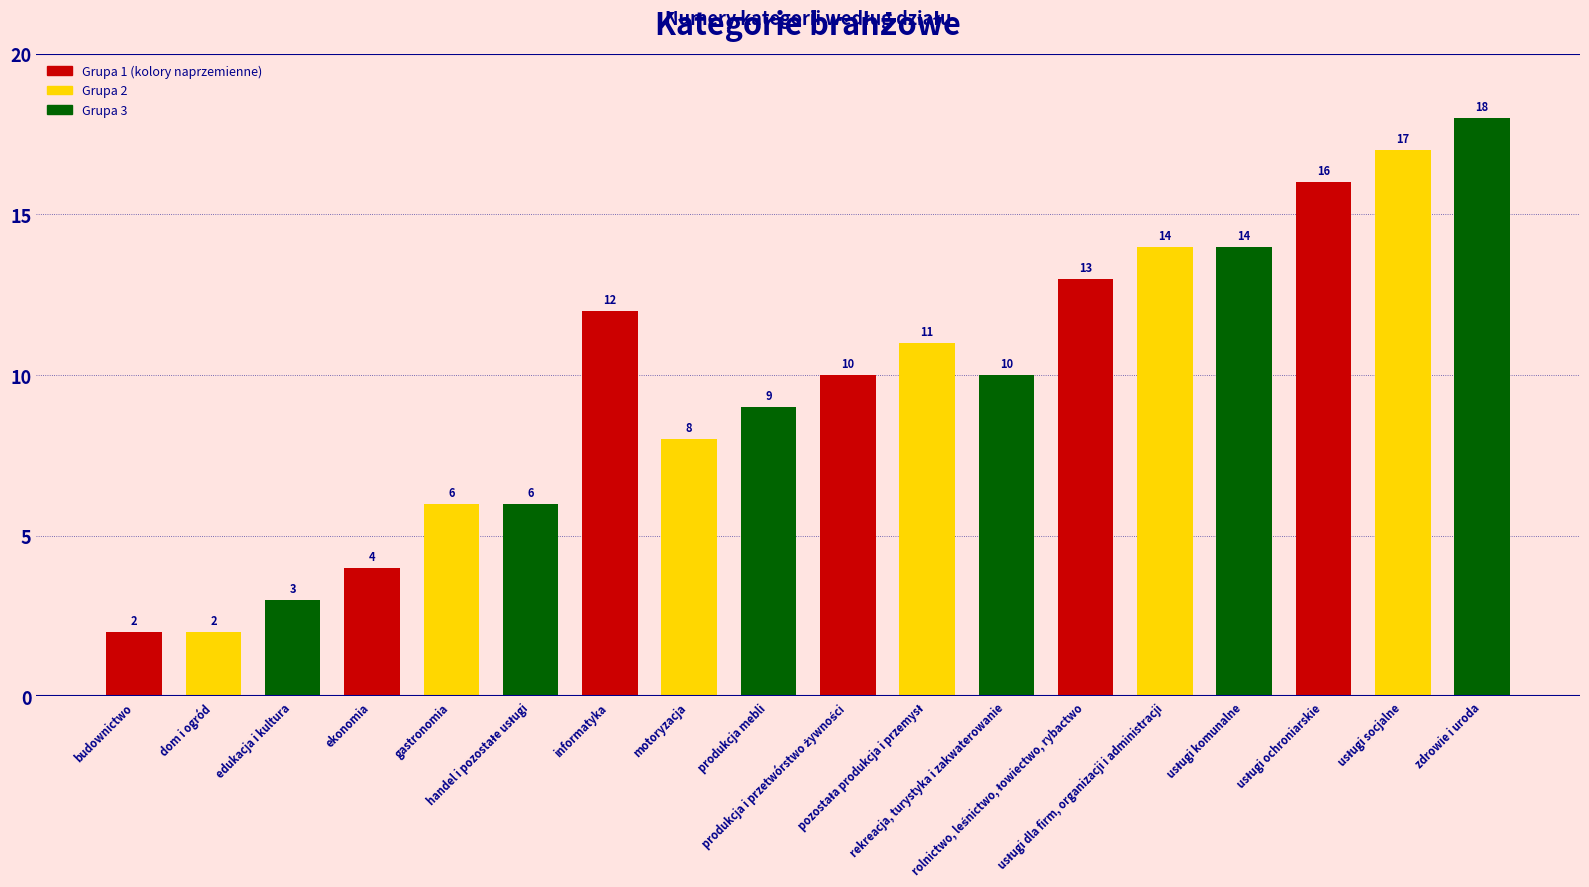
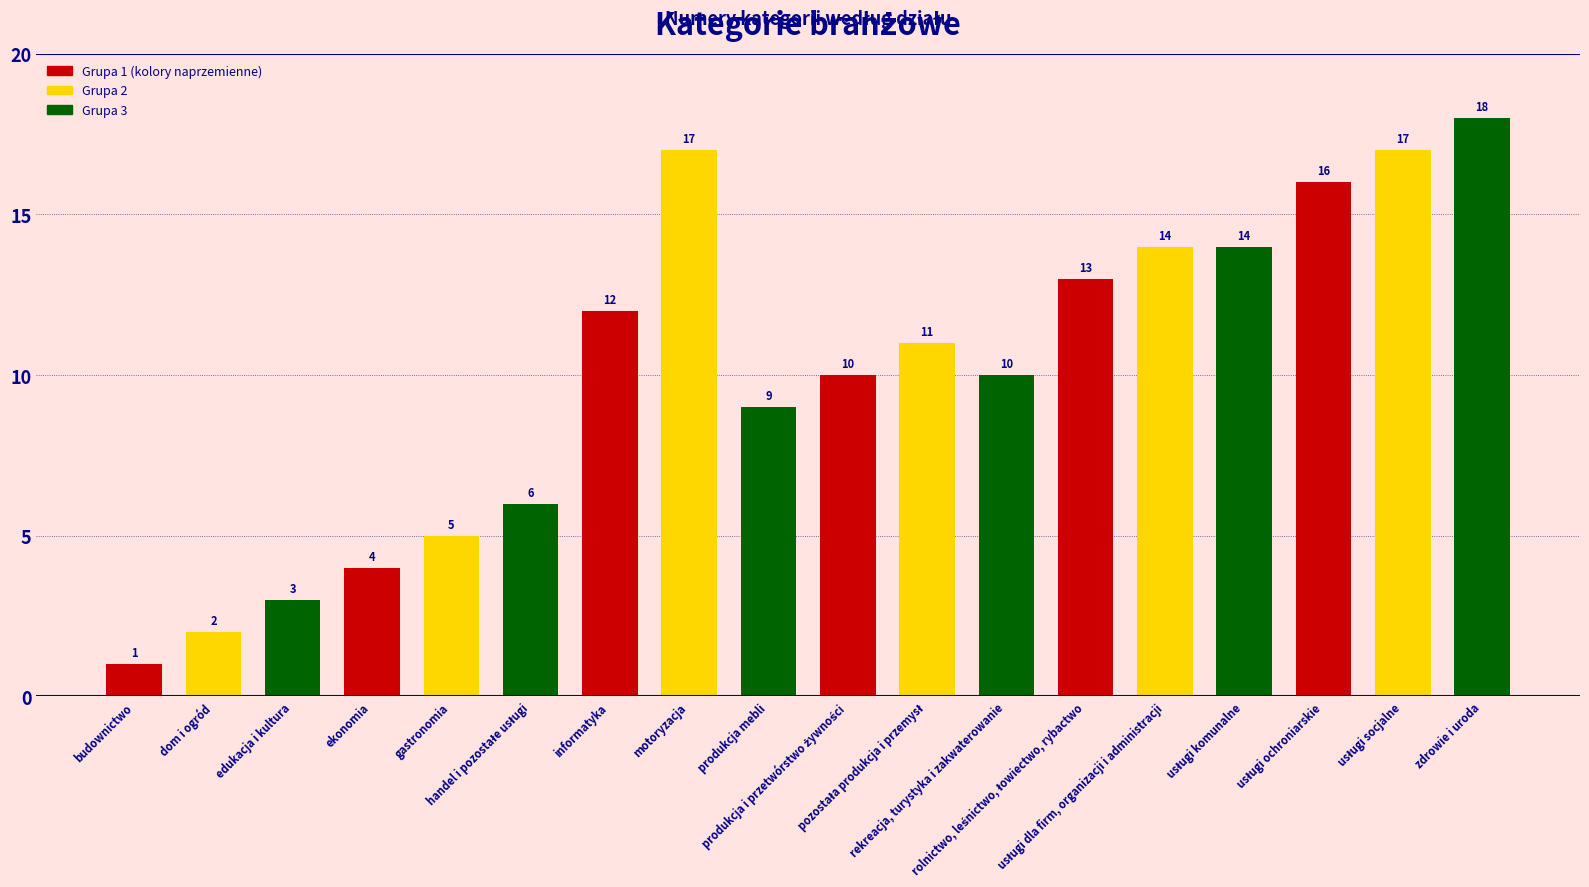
  {
-   "budownictwo": 2,
+   "budownictwo": 1,
    "dom i ogród": 2,
    "edukacja i kultura": 3,
    "ekonomia": 4,
-   "gastronomia": 6,
+   "gastronomia": 5,
    "handel i pozostałe usługi": 6,
    "informatyka": 12,
-   "motoryzacja": 8,
+   "motoryzacja": 17,
    "produkcja mebli": 9,
    "produkcja i przetwórstwo żywności": 10,
    "pozostała produkcja i przemysł": 11,
    "rekreacja, turystyka i zakwaterowanie": 10,
    "rolnictwo, leśnictwo, łowiectwo, rybactwo": 13,
    "usługi dla firm, organizacji i administracji": 14,
    "usługi komunalne": 14,
    "usługi ochroniarskie": 16,
    "usługi socjalne": 17,
    "zdrowie i uroda": 18
  }
